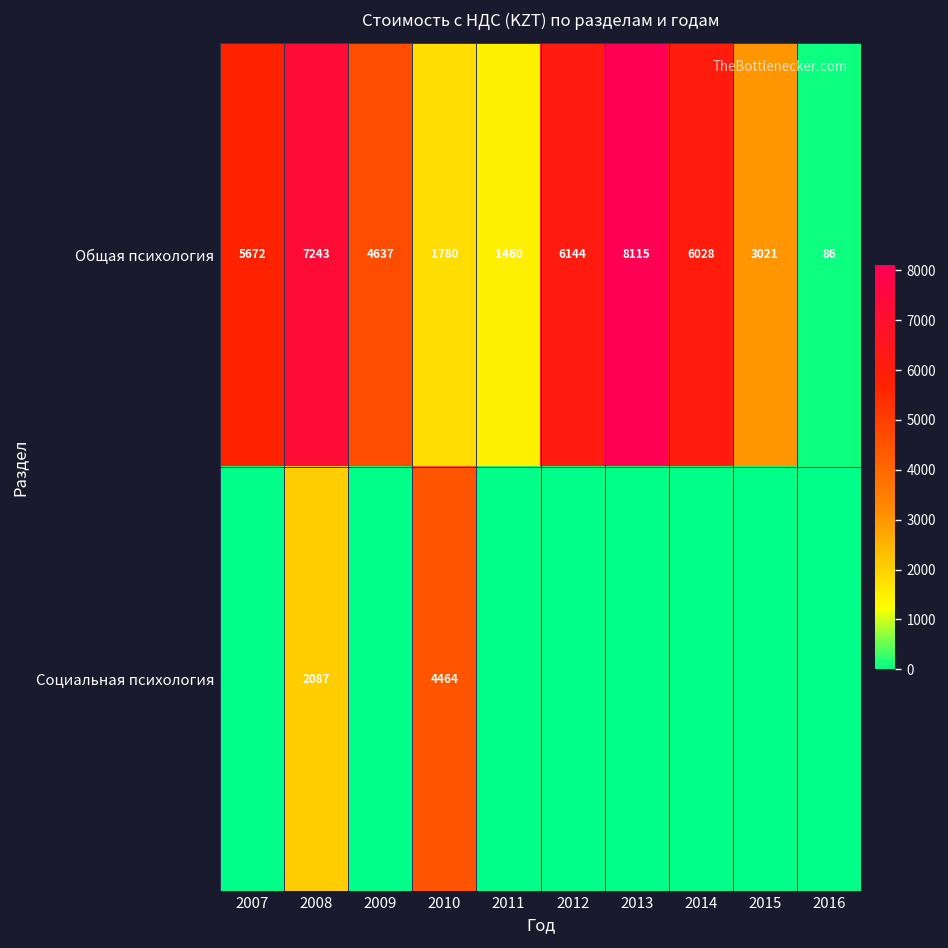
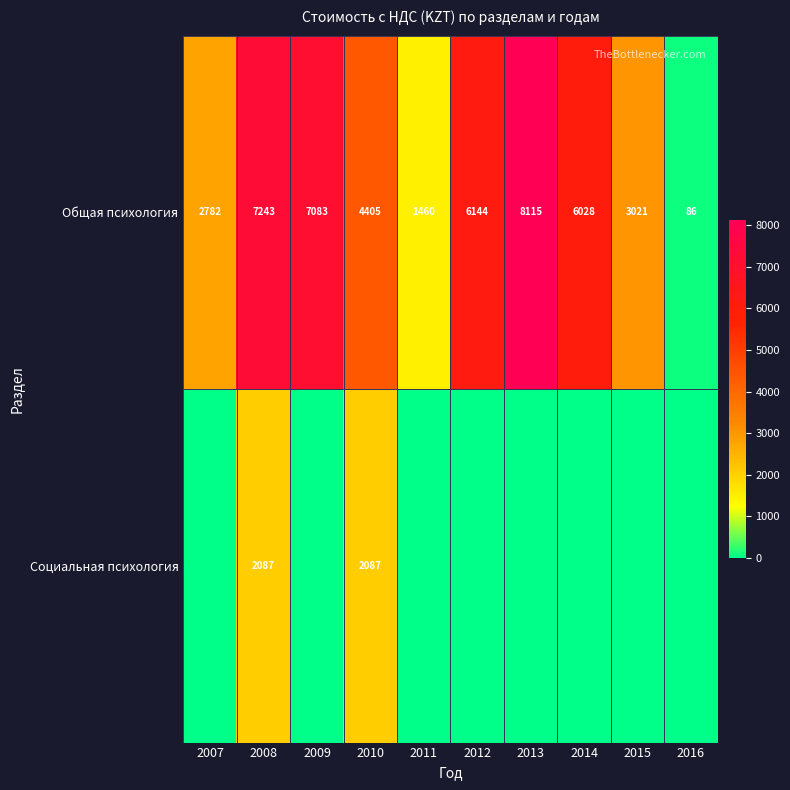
  {
    "Общая психология": {
-     "2007": 5672,
+     "2007": 2782,
      "2008": 7243,
-     "2009": 4637,
-     "2010": 1780,
+     "2009": 7083,
+     "2010": 4405,
      "2011": 1460,
      "2012": 6144,
      "2013": 8115,
      "2014": 6028,
      "2016": 86
    },
    "Социальная психология": {
      "2008": 2087,
-     "2010": 4464
+     "2010": 2087
    }
  }
